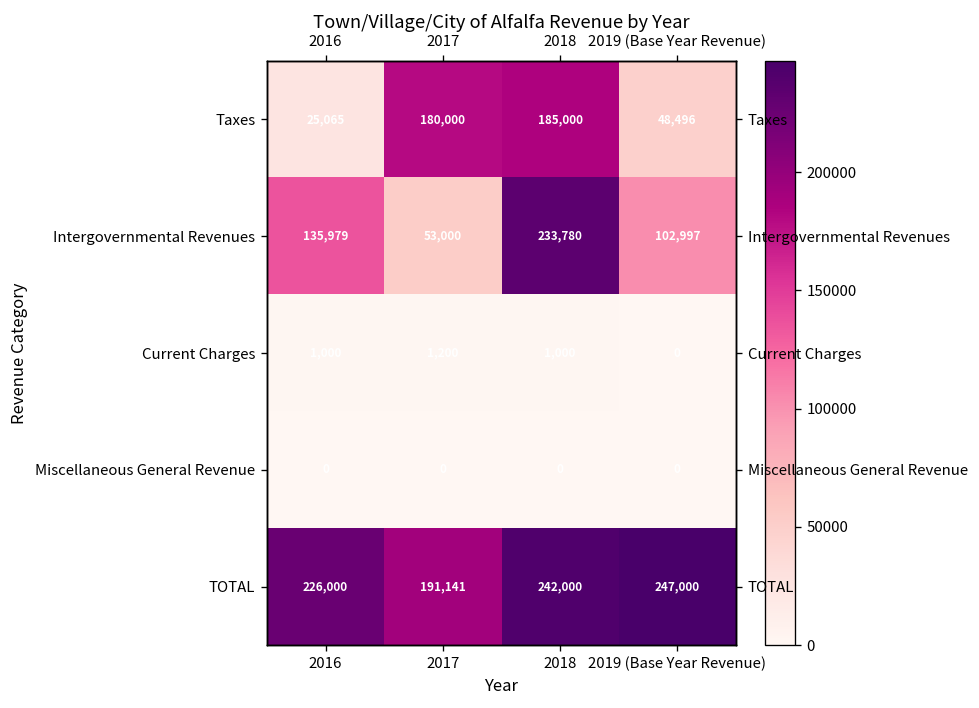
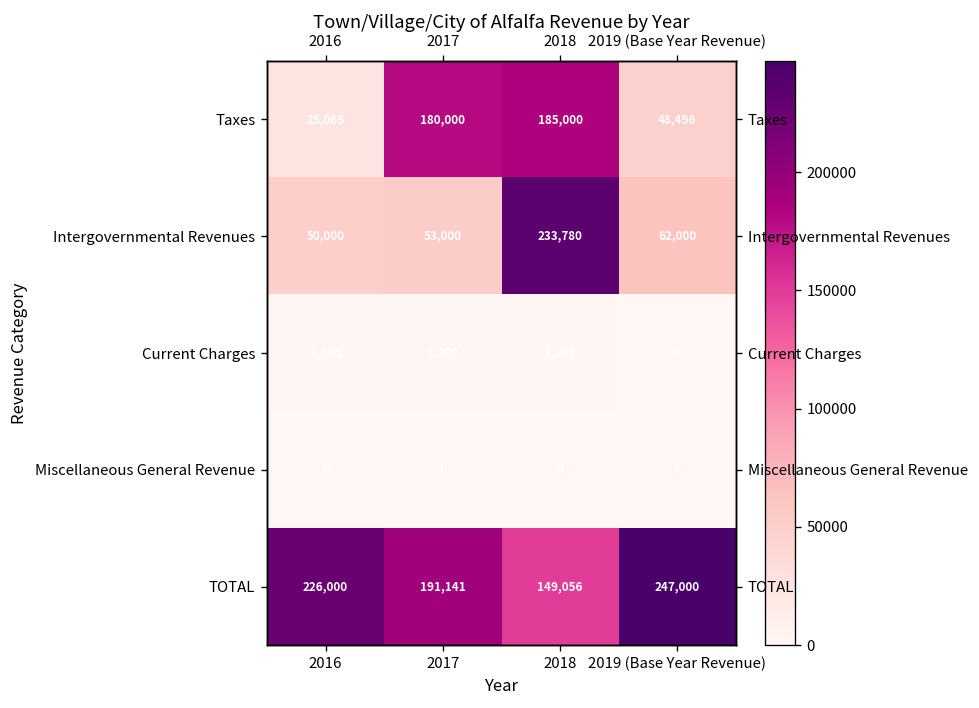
  {
    "Taxes": {
      "2017": "180,000",
      "2018": "185,000",
      "2019 (Base Year Revenue)": "48,496"
    },
    "Intergovernmental Revenues": {
-     "2016": "135,979",
+     "2016": "50,000",
      "2017": "53,000",
      "2018": "233,780",
-     "2019 (Base Year Revenue)": "102,997"
+     "2019 (Base Year Revenue)": "62,000"
    },
    "TOTAL": {
      "2016": "226,000",
      "2017": "191,141",
-     "2018": "242,000",
+     "2018": "149,056",
      "2019 (Base Year Revenue)": "247,000"
    }
  }
